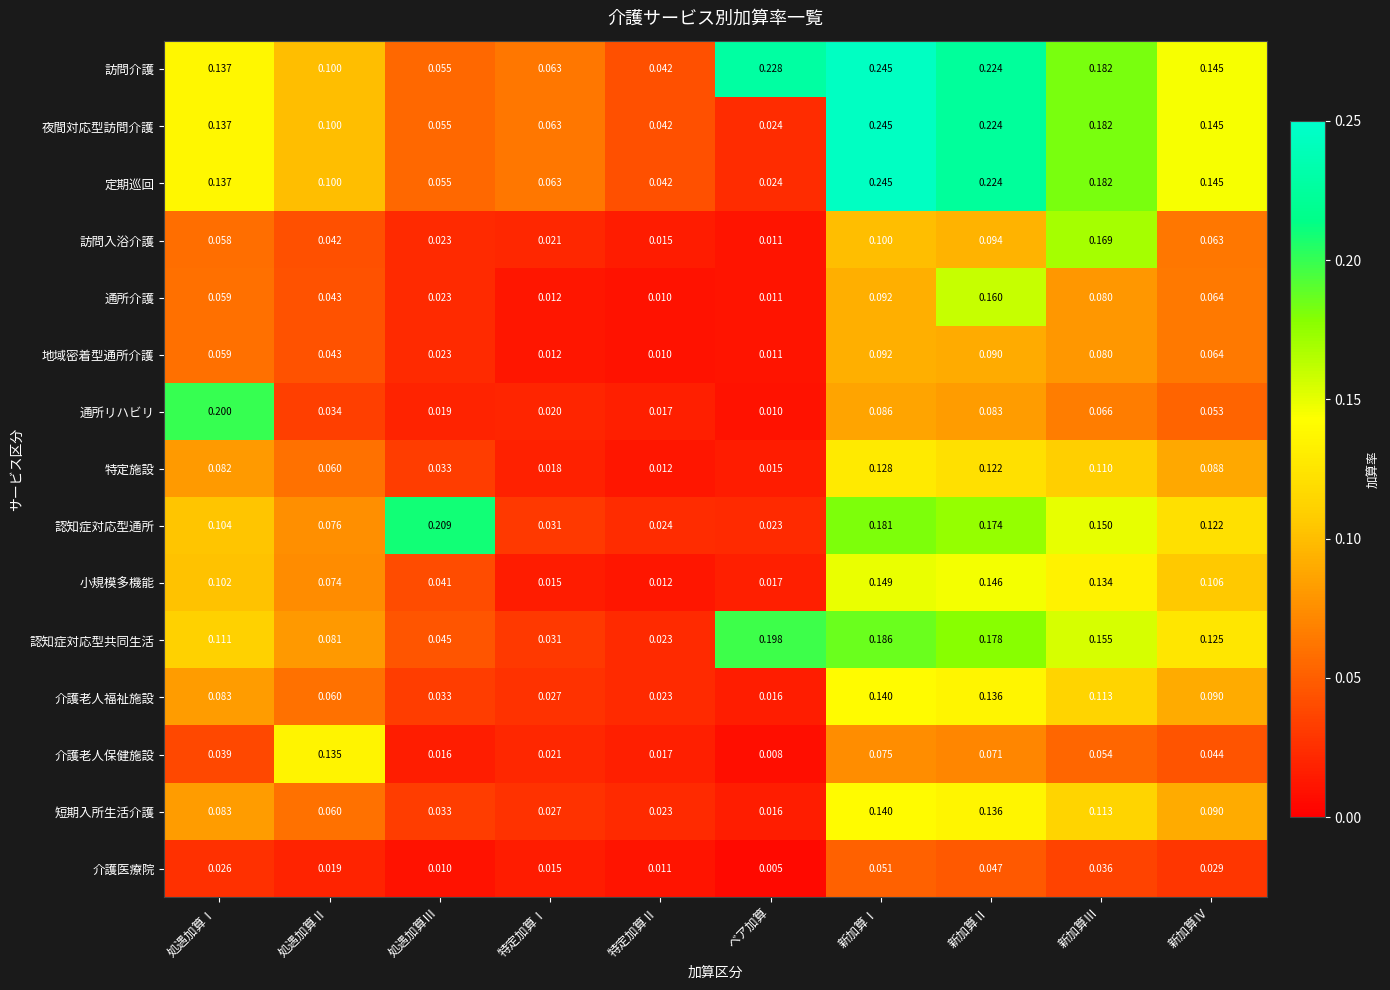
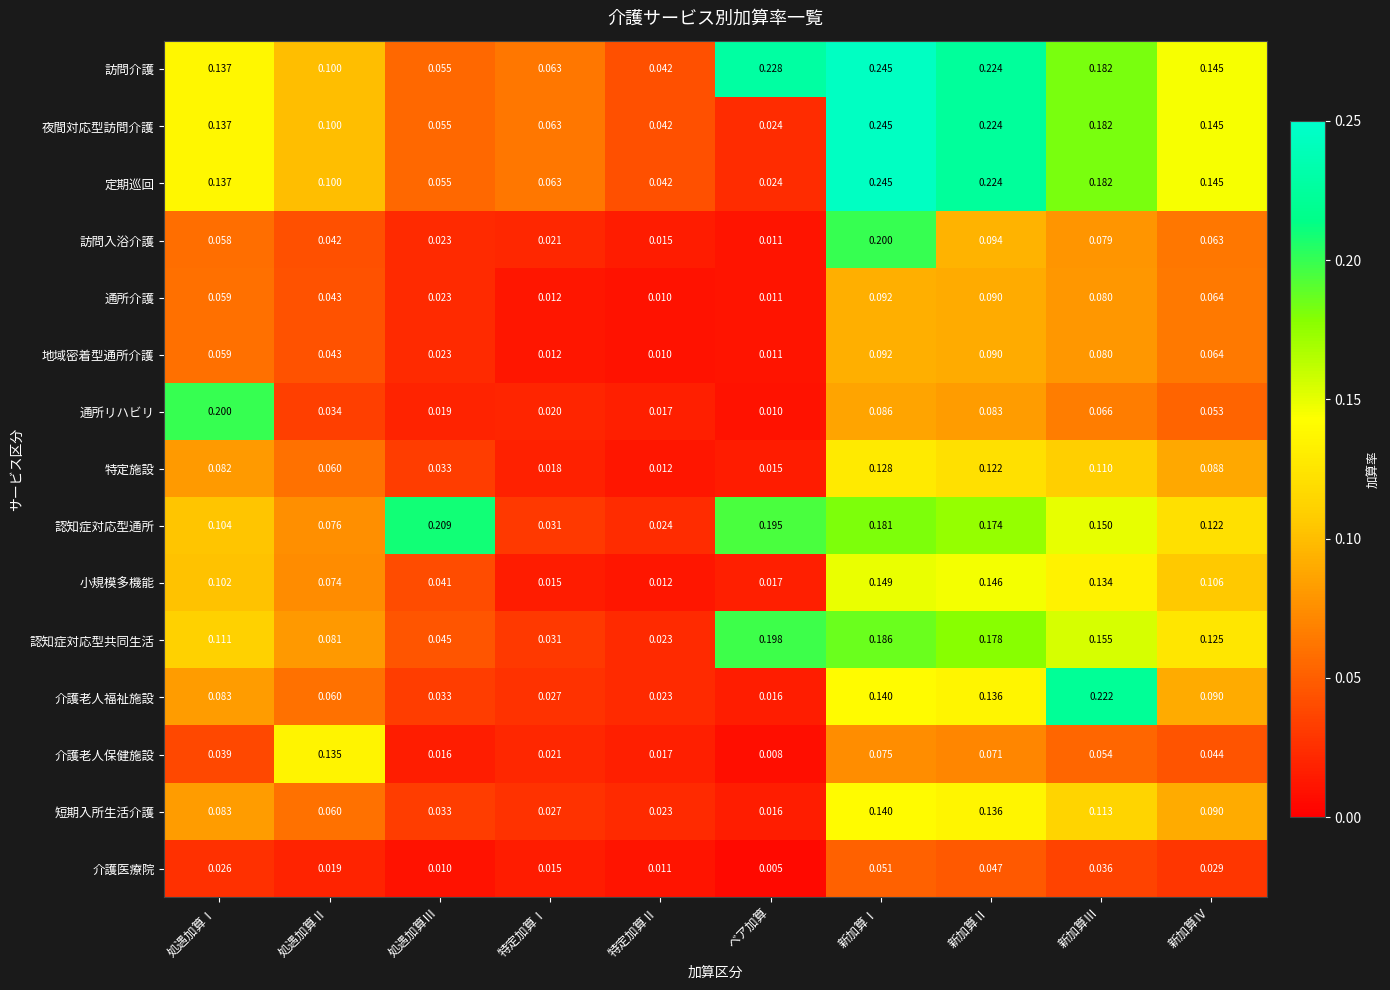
  {
    "訪問介護": {
      "処遇加算Ⅰ": 0.137,
      "処遇加算Ⅱ": 0.100,
      "処遇加算Ⅲ": 0.055,
      "特定加算Ⅰ": 0.063,
      "特定加算Ⅱ": 0.042,
      "ベア加算": 0.228,
      "新加算Ⅰ": 0.245,
      "新加算Ⅱ": 0.224,
      "新加算Ⅲ": 0.182,
      "新加算Ⅳ": 0.145
    },
    "夜間対応型訪問介護": {
      "処遇加算Ⅰ": 0.137,
      "処遇加算Ⅱ": 0.100,
      "処遇加算Ⅲ": 0.055,
      "特定加算Ⅰ": 0.063,
      "特定加算Ⅱ": 0.042,
      "ベア加算": 0.024,
      "新加算Ⅰ": 0.245,
      "新加算Ⅱ": 0.224,
      "新加算Ⅲ": 0.182,
      "新加算Ⅳ": 0.145
    },
    "定期巡回": {
      "処遇加算Ⅰ": 0.137,
      "処遇加算Ⅱ": 0.100,
      "処遇加算Ⅲ": 0.055,
      "特定加算Ⅰ": 0.063,
      "特定加算Ⅱ": 0.042,
      "ベア加算": 0.024,
      "新加算Ⅰ": 0.245,
      "新加算Ⅱ": 0.224,
      "新加算Ⅲ": 0.182,
      "新加算Ⅳ": 0.145
    },
    "訪問入浴介護": {
      "処遇加算Ⅰ": 0.058,
      "処遇加算Ⅱ": 0.042,
      "処遇加算Ⅲ": 0.023,
      "特定加算Ⅰ": 0.021,
      "特定加算Ⅱ": 0.015,
      "ベア加算": 0.011,
-     "新加算Ⅰ": 0.100,
+     "新加算Ⅰ": 0.200,
      "新加算Ⅱ": 0.094,
-     "新加算Ⅲ": 0.169,
+     "新加算Ⅲ": 0.079,
      "新加算Ⅳ": 0.063
    },
    "通所介護": {
      "処遇加算Ⅰ": 0.059,
      "処遇加算Ⅱ": 0.043,
      "処遇加算Ⅲ": 0.023,
      "特定加算Ⅰ": 0.012,
      "特定加算Ⅱ": 0.010,
      "ベア加算": 0.011,
      "新加算Ⅰ": 0.092,
-     "新加算Ⅱ": 0.160,
+     "新加算Ⅱ": 0.090,
      "新加算Ⅲ": 0.080,
      "新加算Ⅳ": 0.064
    },
    "地域密着型通所介護": {
      "処遇加算Ⅰ": 0.059,
      "処遇加算Ⅱ": 0.043,
      "処遇加算Ⅲ": 0.023,
      "特定加算Ⅰ": 0.012,
      "特定加算Ⅱ": 0.010,
      "ベア加算": 0.011,
      "新加算Ⅰ": 0.092,
      "新加算Ⅱ": 0.090,
      "新加算Ⅲ": 0.080,
      "新加算Ⅳ": 0.064
    },
    "通所リハビリ": {
      "処遇加算Ⅰ": 0.200,
      "処遇加算Ⅱ": 0.034,
      "処遇加算Ⅲ": 0.019,
      "特定加算Ⅰ": 0.020,
      "特定加算Ⅱ": 0.017,
      "ベア加算": 0.010,
      "新加算Ⅰ": 0.086,
      "新加算Ⅱ": 0.083,
      "新加算Ⅲ": 0.066,
      "新加算Ⅳ": 0.053
    },
    "特定施設": {
      "処遇加算Ⅰ": 0.082,
      "処遇加算Ⅱ": 0.060,
      "処遇加算Ⅲ": 0.033,
      "特定加算Ⅰ": 0.018,
      "特定加算Ⅱ": 0.012,
      "ベア加算": 0.015,
      "新加算Ⅰ": 0.128,
      "新加算Ⅱ": 0.122,
      "新加算Ⅲ": 0.110,
      "新加算Ⅳ": 0.088
    },
    "認知症対応型通所": {
      "処遇加算Ⅰ": 0.104,
      "処遇加算Ⅱ": 0.076,
      "処遇加算Ⅲ": 0.209,
      "特定加算Ⅰ": 0.031,
      "特定加算Ⅱ": 0.024,
-     "ベア加算": 0.023,
+     "ベア加算": 0.195,
      "新加算Ⅰ": 0.181,
      "新加算Ⅱ": 0.174,
      "新加算Ⅲ": 0.150,
      "新加算Ⅳ": 0.122
    },
    "小規模多機能": {
      "処遇加算Ⅰ": 0.102,
      "処遇加算Ⅱ": 0.074,
      "処遇加算Ⅲ": 0.041,
      "特定加算Ⅰ": 0.015,
      "特定加算Ⅱ": 0.012,
      "ベア加算": 0.017,
      "新加算Ⅰ": 0.149,
      "新加算Ⅱ": 0.146,
      "新加算Ⅲ": 0.134,
      "新加算Ⅳ": 0.106
    },
    "認知症対応型共同生活": {
      "処遇加算Ⅰ": 0.111,
      "処遇加算Ⅱ": 0.081,
      "処遇加算Ⅲ": 0.045,
      "特定加算Ⅰ": 0.031,
      "特定加算Ⅱ": 0.023,
      "ベア加算": 0.198,
      "新加算Ⅰ": 0.186,
      "新加算Ⅱ": 0.178,
      "新加算Ⅲ": 0.155,
      "新加算Ⅳ": 0.125
    },
    "介護老人福祉施設": {
      "処遇加算Ⅰ": 0.083,
      "処遇加算Ⅱ": 0.060,
      "処遇加算Ⅲ": 0.033,
      "特定加算Ⅰ": 0.027,
      "特定加算Ⅱ": 0.023,
      "ベア加算": 0.016,
      "新加算Ⅰ": 0.140,
      "新加算Ⅱ": 0.136,
-     "新加算Ⅲ": 0.113,
+     "新加算Ⅲ": 0.222,
      "新加算Ⅳ": 0.090
    },
    "介護老人保健施設": {
      "処遇加算Ⅰ": 0.039,
      "処遇加算Ⅱ": 0.135,
      "処遇加算Ⅲ": 0.016,
      "特定加算Ⅰ": 0.021,
      "特定加算Ⅱ": 0.017,
      "ベア加算": 0.008,
      "新加算Ⅰ": 0.075,
      "新加算Ⅱ": 0.071,
      "新加算Ⅲ": 0.054,
      "新加算Ⅳ": 0.044
    },
    "短期入所生活介護": {
      "処遇加算Ⅰ": 0.083,
      "処遇加算Ⅱ": 0.060,
      "処遇加算Ⅲ": 0.033,
      "特定加算Ⅰ": 0.027,
      "特定加算Ⅱ": 0.023,
      "ベア加算": 0.016,
      "新加算Ⅰ": 0.140,
      "新加算Ⅱ": 0.136,
      "新加算Ⅲ": 0.113,
      "新加算Ⅳ": 0.090
    },
    "介護医療院": {
      "処遇加算Ⅰ": 0.026,
      "処遇加算Ⅱ": 0.019,
      "処遇加算Ⅲ": 0.010,
      "特定加算Ⅰ": 0.015,
      "特定加算Ⅱ": 0.011,
      "ベア加算": 0.005,
      "新加算Ⅰ": 0.051,
      "新加算Ⅱ": 0.047,
      "新加算Ⅲ": 0.036,
      "新加算Ⅳ": 0.029
    }
  }
